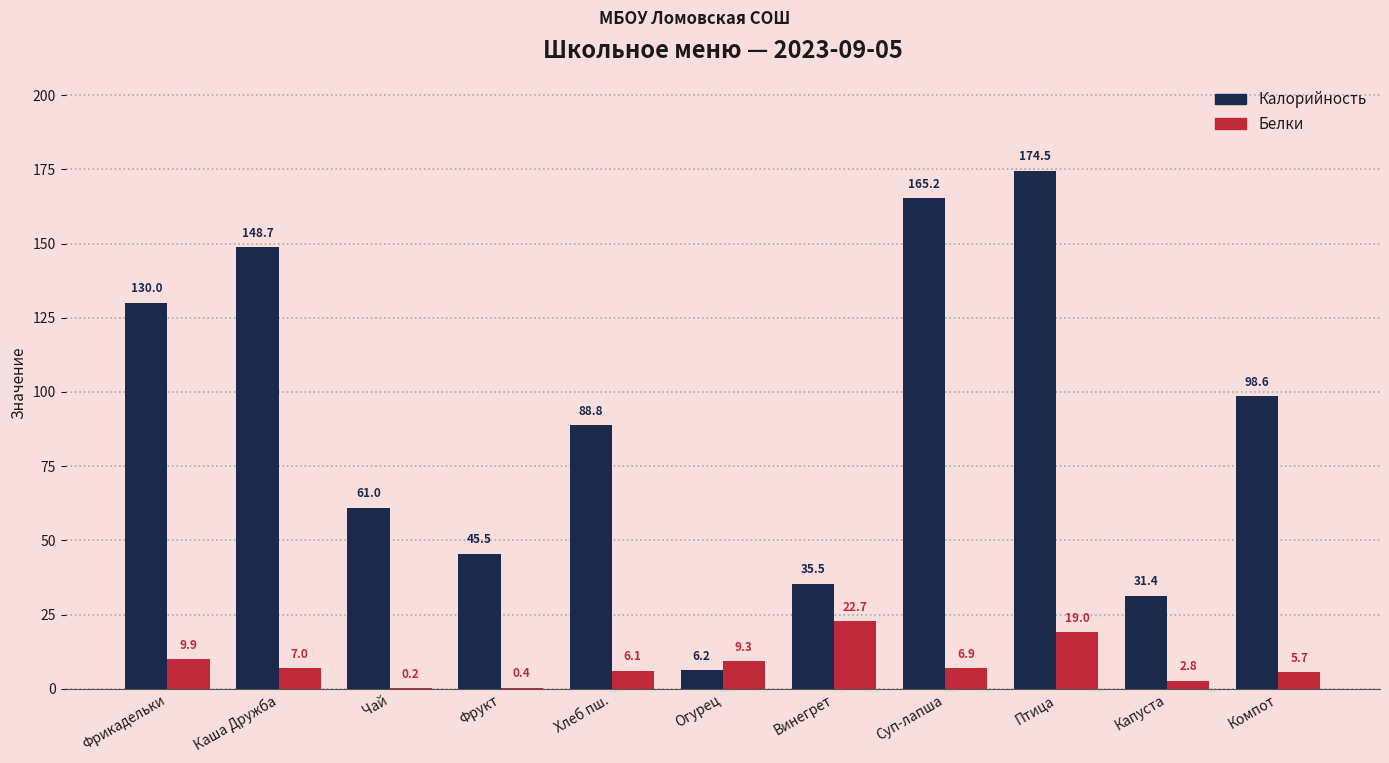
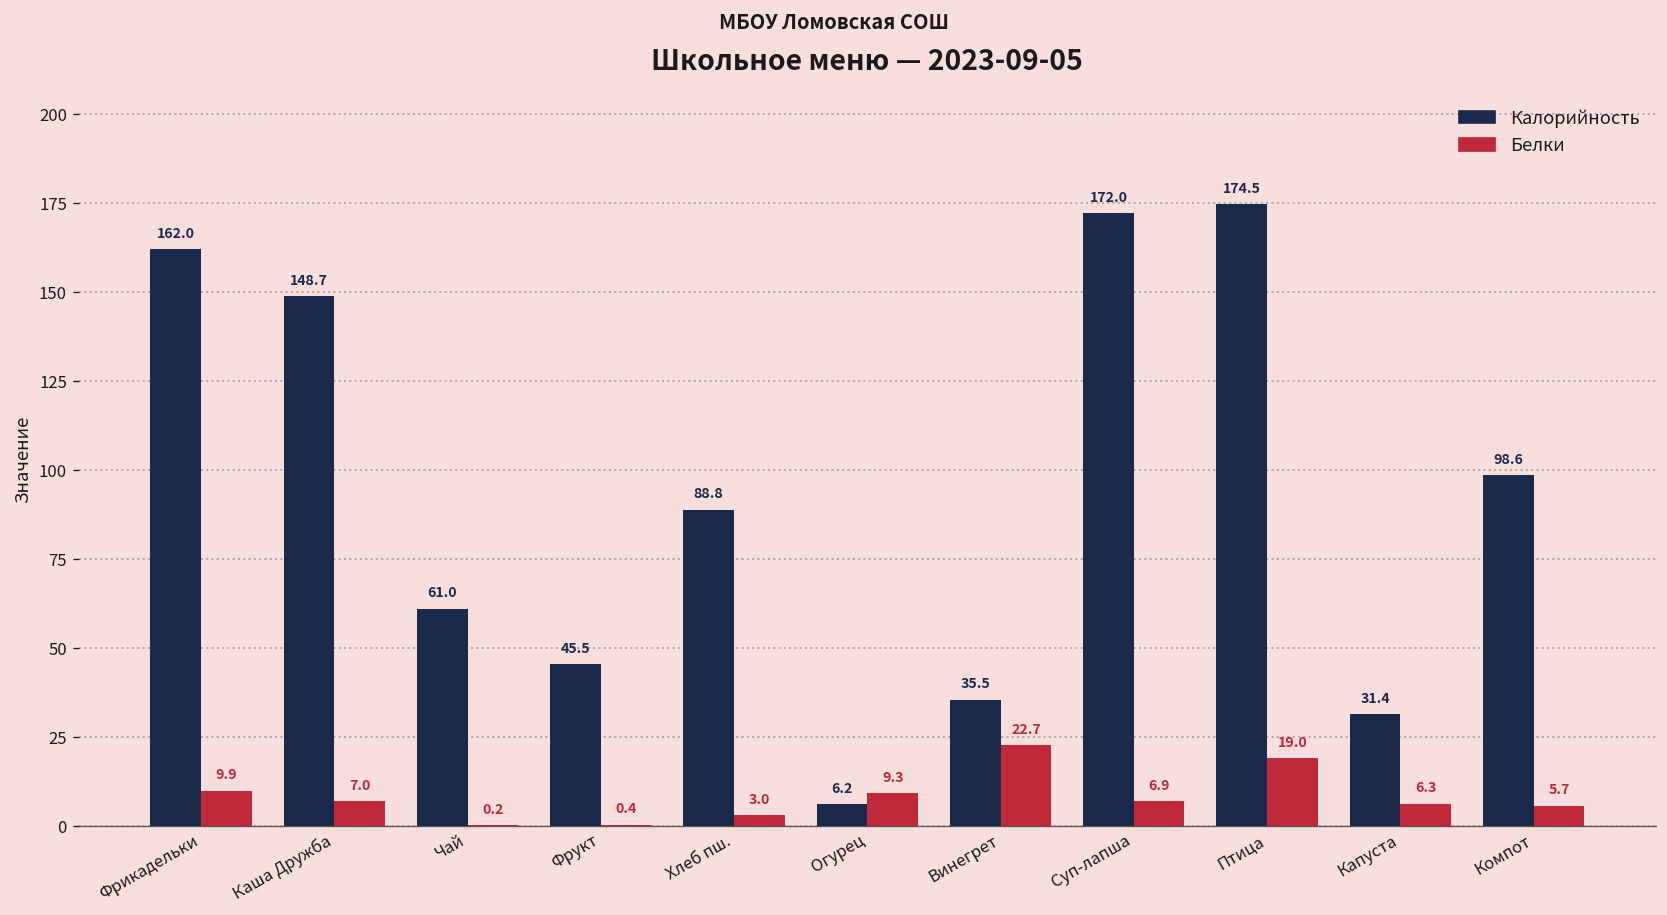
  {
    "Калорийность": {
-     "Фрикадельки": 130.0,
+     "Фрикадельки": 162.0,
      "Каша Дружба": 148.7,
      "Чай": 61.0,
      "Фрукт": 45.5,
      "Хлеб пш.": 88.8,
      "Огурец": 6.2,
      "Винегрет": 35.5,
-     "Суп-лапша": 165.2,
+     "Суп-лапша": 172.0,
      "Птица": 174.5,
      "Капуста": 31.4,
      "Компот": 98.6
    },
    "Белки": {
      "Фрикадельки": 9.9,
      "Каша Дружба": 7.0,
      "Чай": 0.2,
      "Фрукт": 0.4,
-     "Хлеб пш.": 6.1,
+     "Хлеб пш.": 3.0,
      "Огурец": 9.3,
      "Винегрет": 22.7,
      "Суп-лапша": 6.9,
      "Птица": 19.0,
-     "Капуста": 2.8,
+     "Капуста": 6.3,
      "Компот": 5.7
    }
  }
